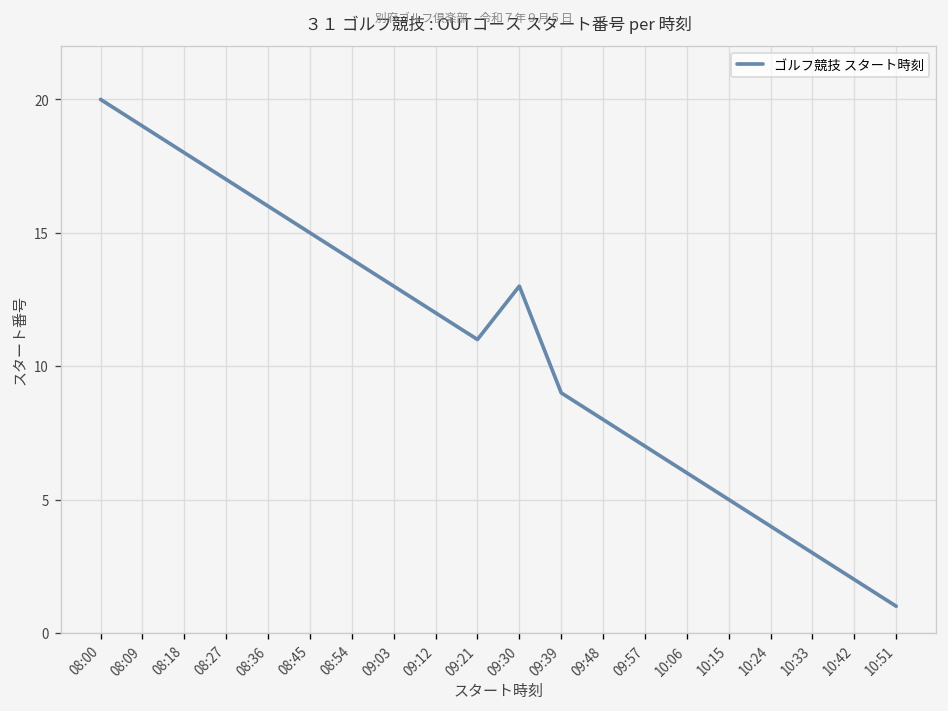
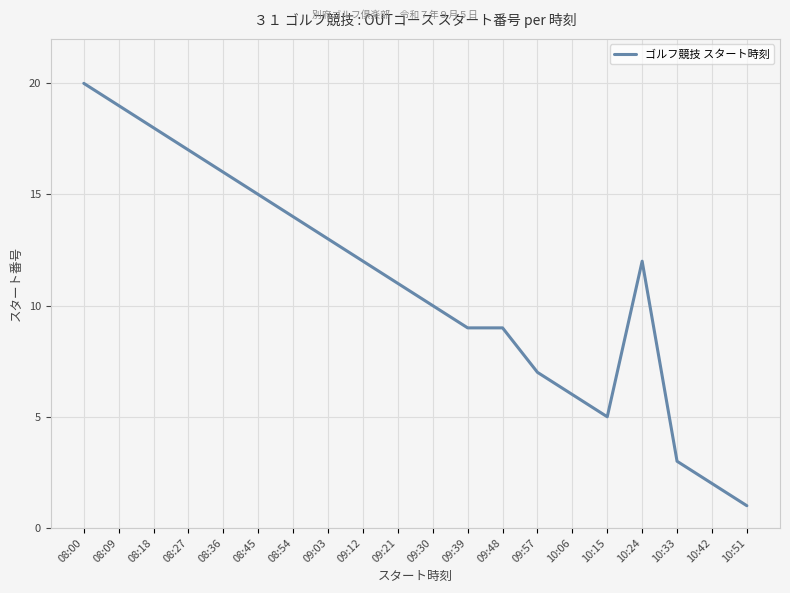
  {
    "08:00": 20,
    "08:09": 19,
    "08:18": 18,
    "08:27": 17,
    "08:36": 16,
    "08:45": 15,
    "08:54": 14,
    "09:03": 13,
    "09:12": 12,
    "09:21": 11,
-   "09:30": 13,
+   "09:30": 10,
    "09:39": 9,
-   "09:48": 8,
+   "09:48": 9,
    "09:57": 7,
    "10:06": 6,
    "10:15": 5,
-   "10:24": 4,
+   "10:24": 12,
    "10:33": 3,
    "10:42": 2,
    "10:51": 1
  }
